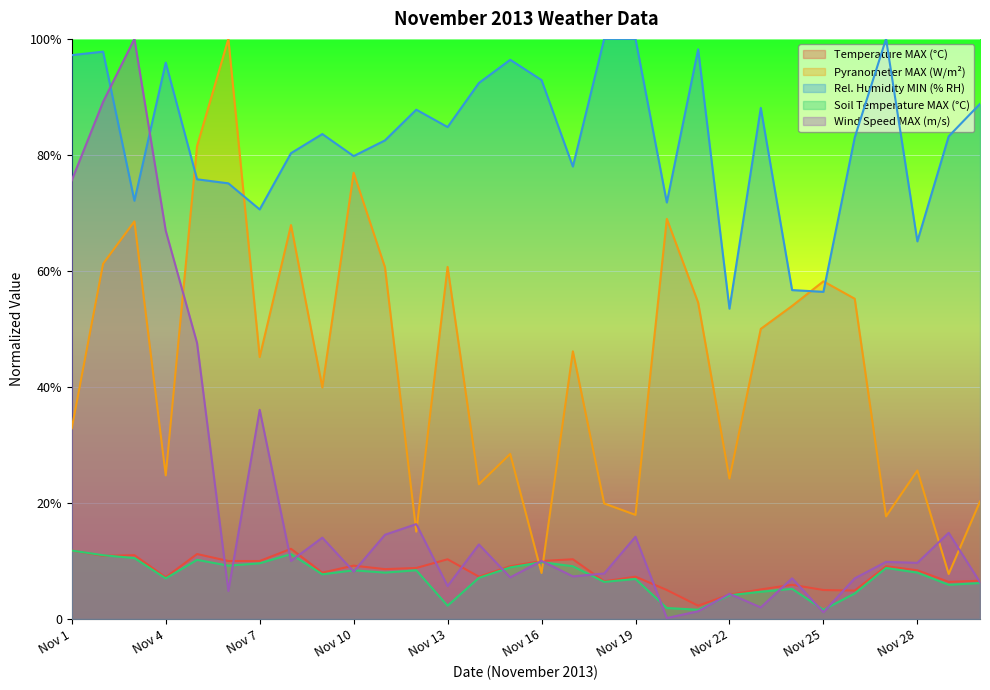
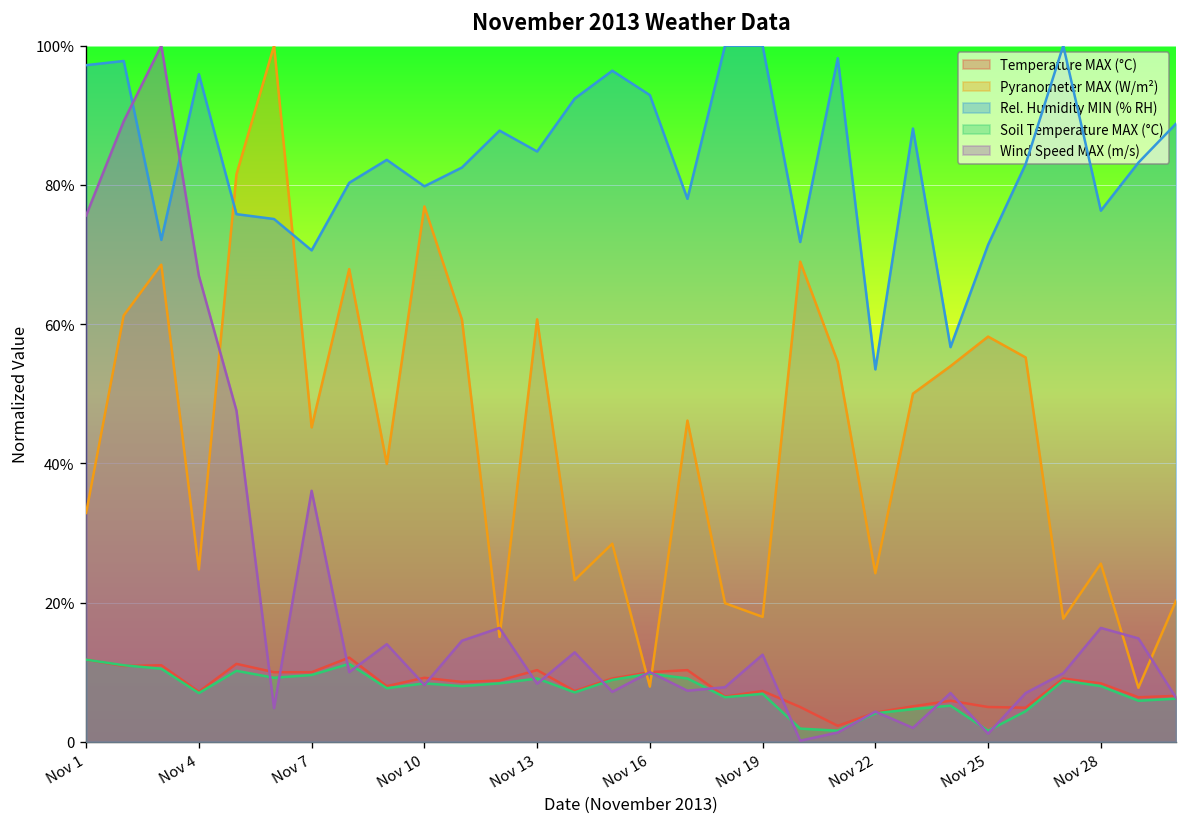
  {
    "Rel. Humidity MIN (% RH)": {
      "Nov 1": "97%",
      "Nov 4": "96%",
      "Nov 7": "71%",
      "Nov 10": "80%",
      "Nov 13": "85%",
      "Nov 16": "93%",
      "Nov 19": "100%",
      "Nov 22": "54%",
-     "Nov 25": "56%",
-     "Nov 28": "65%"
+     "Nov 25": "71%",
+     "Nov 28": "76%"
    },
    "Soil Temperature MAX (°C)": {
-     "Nov 13": "2%"
+     "Nov 13": "9%"
    },
    "Wind Speed MAX (m/s)": {
      "Nov 1": "76%",
      "Nov 4": "67%",
      "Nov 7": "36%",
-     "Nov 13": "6%",
-     "Nov 19": "14%",
-     "Nov 28": "10%"
+     "Nov 13": "8%",
+     "Nov 19": "13%",
+     "Nov 28": "16%"
    }
  }
